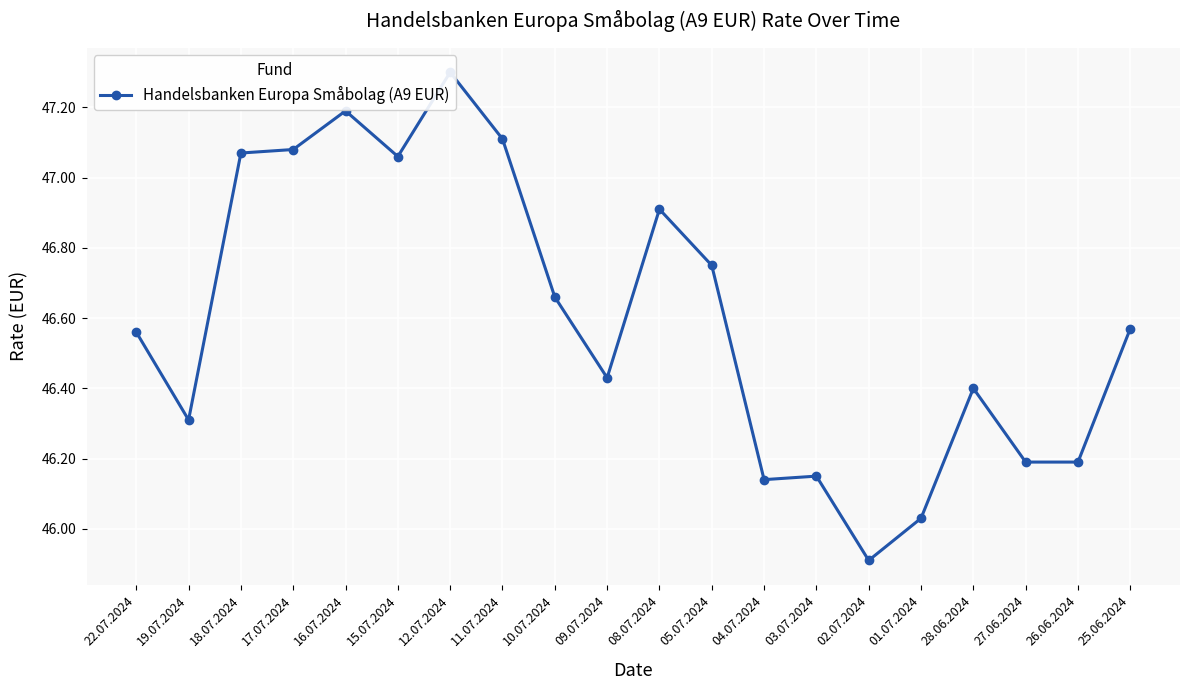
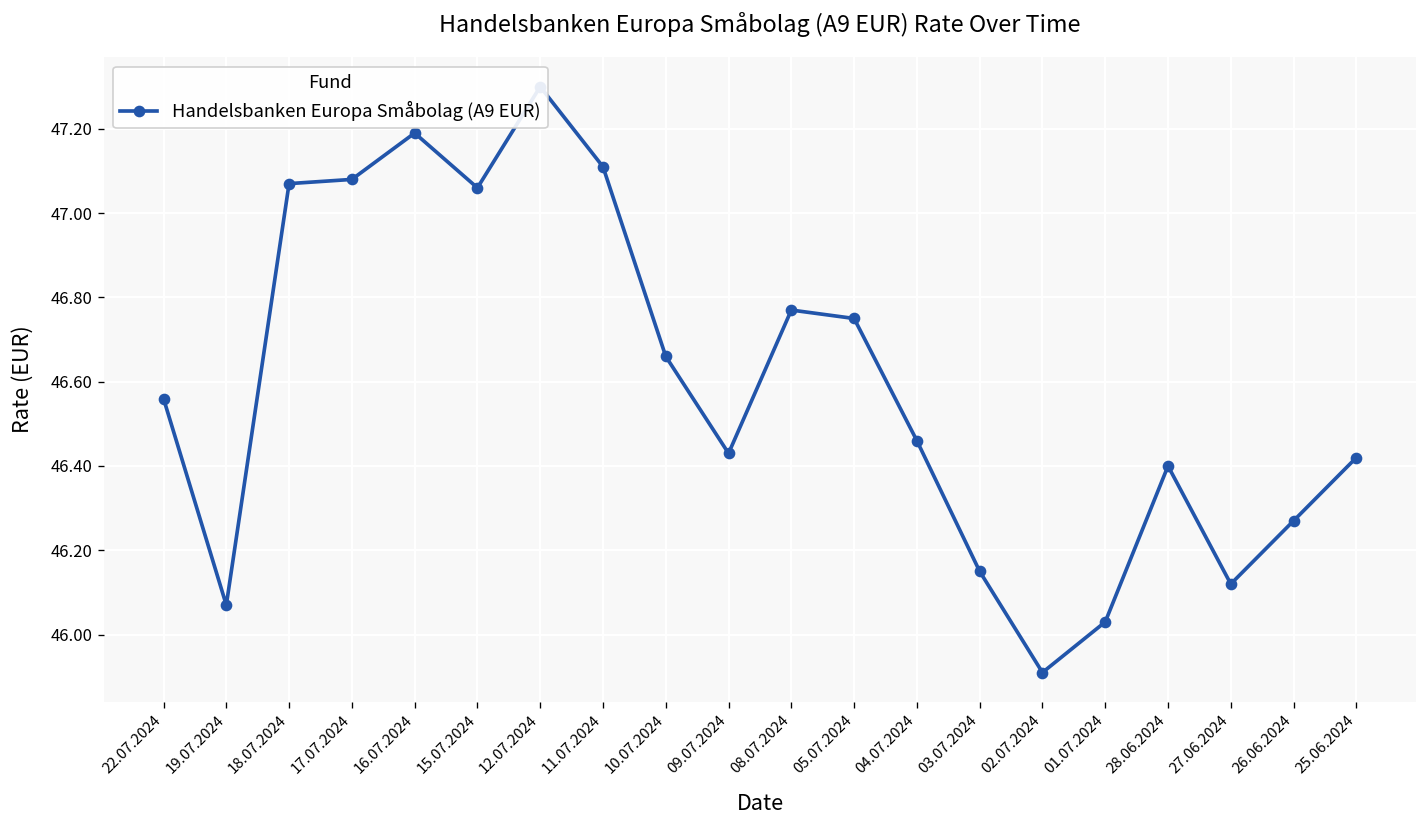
  {
    "22.07.2024": 46.56,
-   "19.07.2024": 46.31,
+   "19.07.2024": 46.07,
    "18.07.2024": 47.07,
    "17.07.2024": 47.08,
    "16.07.2024": 47.19,
    "15.07.2024": 47.06,
    "11.07.2024": 47.11,
    "10.07.2024": 46.66,
    "09.07.2024": 46.43,
-   "08.07.2024": 46.91,
+   "08.07.2024": 46.77,
    "05.07.2024": 46.75,
-   "04.07.2024": 46.14,
+   "04.07.2024": 46.46,
    "03.07.2024": 46.15,
    "02.07.2024": 45.91,
    "01.07.2024": 46.03,
    "28.06.2024": 46.40,
-   "27.06.2024": 46.19,
-   "26.06.2024": 46.19,
-   "25.06.2024": 46.57
+   "27.06.2024": 46.12,
+   "26.06.2024": 46.27,
+   "25.06.2024": 46.42
  }
